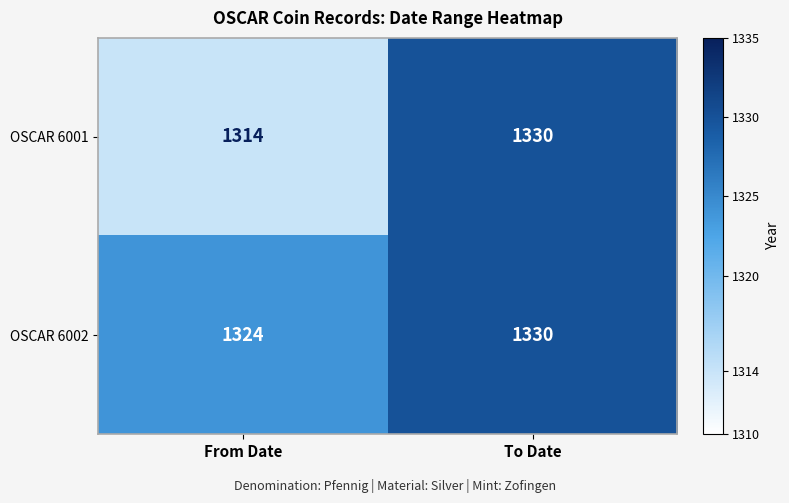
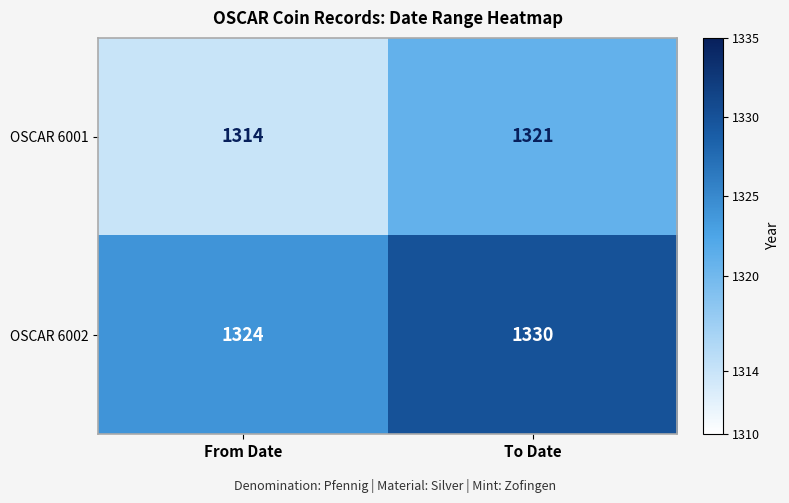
  {
    "OSCAR 6001": {
      "From Date": 1314,
-     "To Date": 1330
+     "To Date": 1321
    },
    "OSCAR 6002": {
      "From Date": 1324,
      "To Date": 1330
    }
  }
